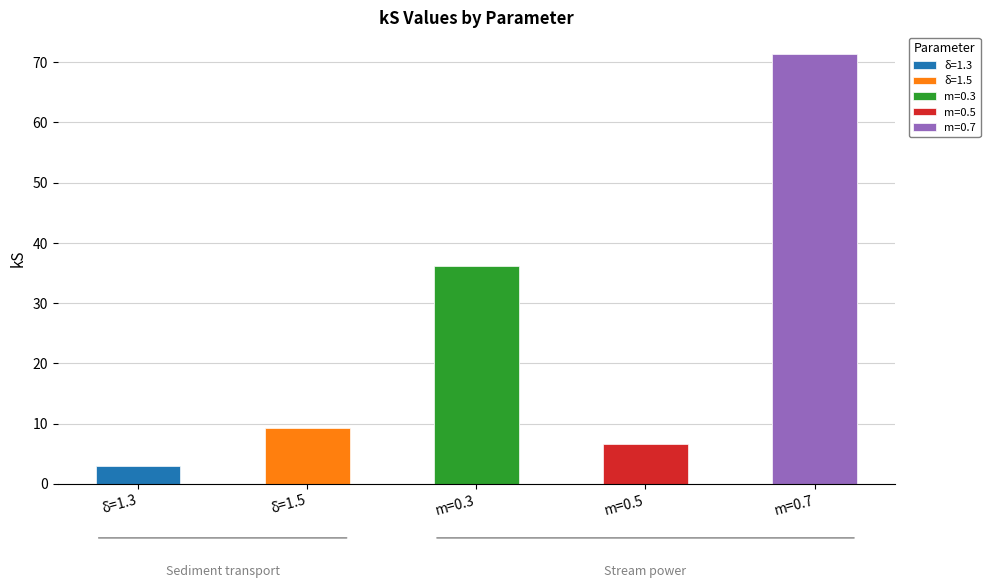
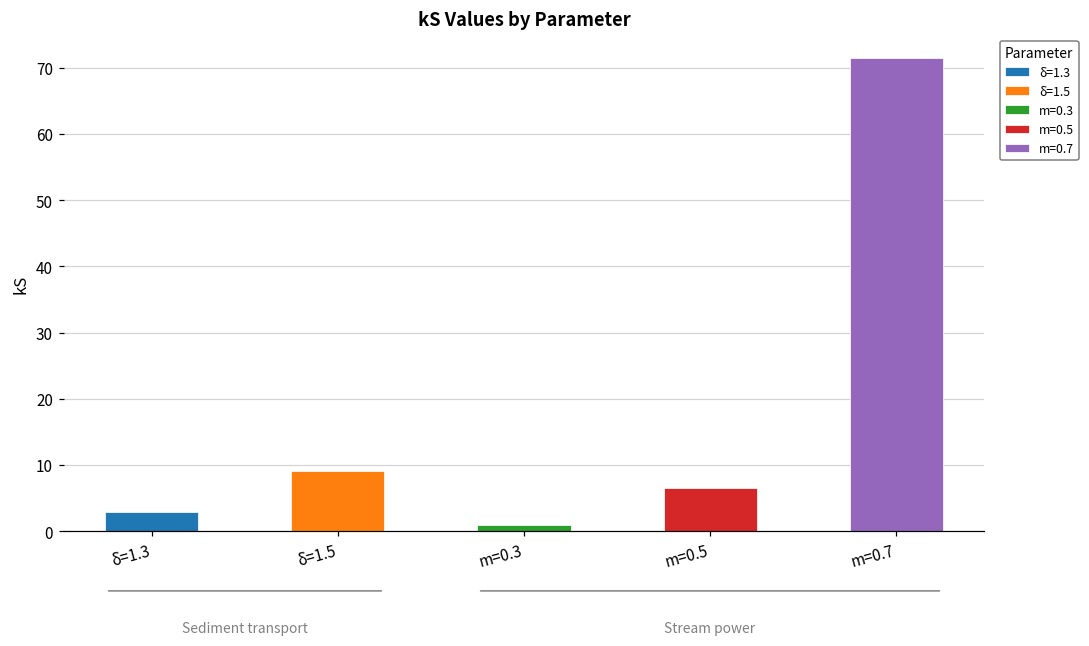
  {
    "δ=1.5": {
      "δ=1.5": 9
    },
    "m=0.3": {
-     "m=0.3": 36
+     "m=0.3": 1
    },
    "m=0.5": {
      "m=0.5": 7
    },
    "m=0.7": {
      "m=0.7": 71
    }
  }
